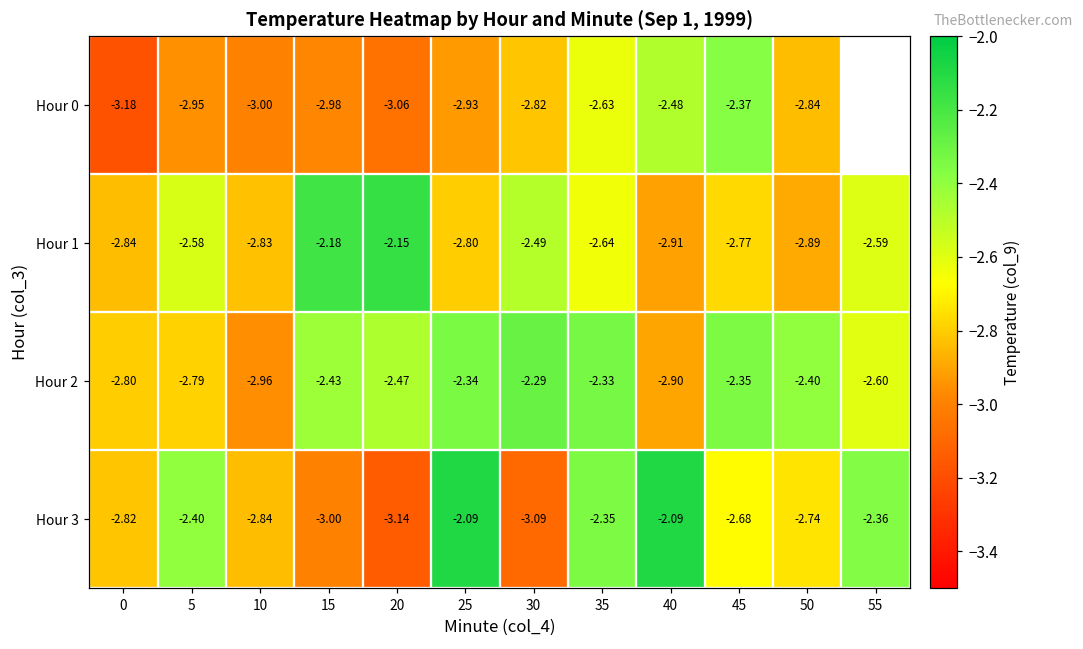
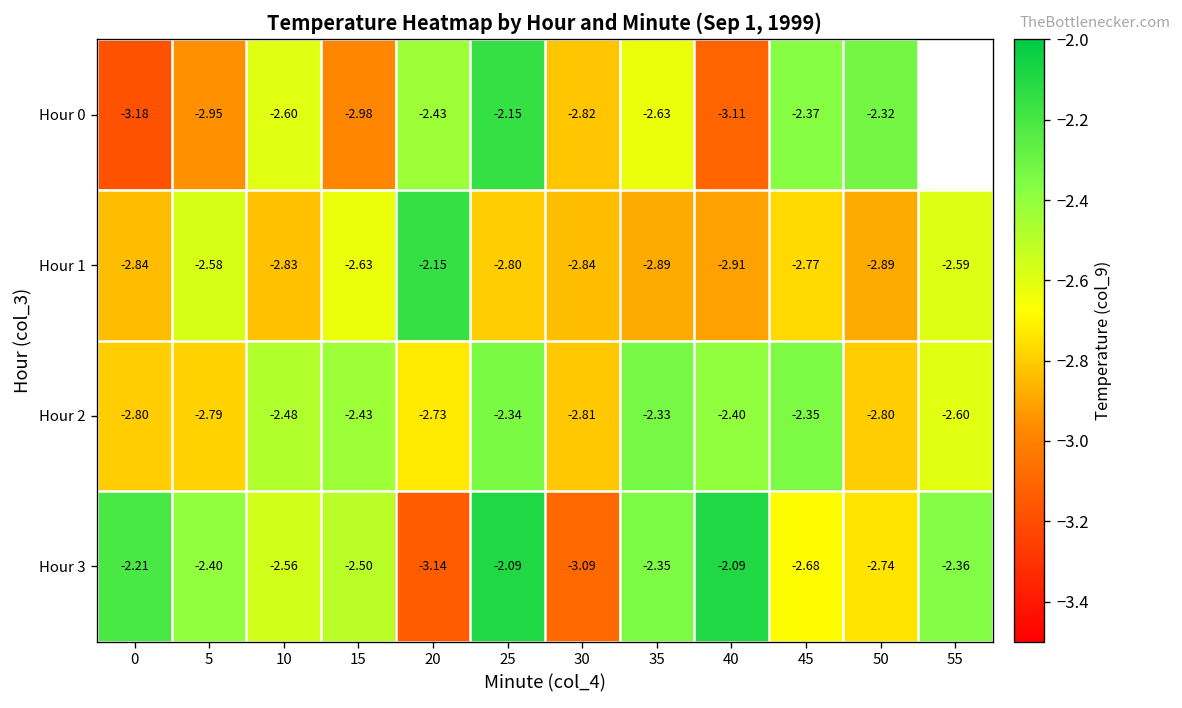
  {
    "Hour 0": {
      "0": -3.18,
      "5": -2.95,
-     "10": -3.00,
+     "10": -2.60,
      "15": -2.98,
-     "20": -3.06,
-     "25": -2.93,
+     "20": -2.43,
+     "25": -2.15,
      "30": -2.82,
      "35": -2.63,
-     "40": -2.48,
+     "40": -3.11,
      "45": -2.37,
-     "50": -2.84
+     "50": -2.32
    },
    "Hour 1": {
      "0": -2.84,
      "5": -2.58,
      "10": -2.83,
-     "15": -2.18,
+     "15": -2.63,
      "20": -2.15,
      "25": -2.80,
-     "30": -2.49,
-     "35": -2.64,
+     "30": -2.84,
+     "35": -2.89,
      "40": -2.91,
      "45": -2.77,
      "50": -2.89,
      "55": -2.59
    },
    "Hour 2": {
      "0": -2.80,
      "5": -2.79,
-     "10": -2.96,
+     "10": -2.48,
      "15": -2.43,
-     "20": -2.47,
+     "20": -2.73,
      "25": -2.34,
-     "30": -2.29,
+     "30": -2.81,
      "35": -2.33,
-     "40": -2.90,
+     "40": -2.40,
      "45": -2.35,
-     "50": -2.40,
+     "50": -2.80,
      "55": -2.60
    },
    "Hour 3": {
-     "0": -2.82,
+     "0": -2.21,
      "5": -2.40,
-     "10": -2.84,
-     "15": -3.00,
+     "10": -2.56,
+     "15": -2.50,
      "20": -3.14,
      "25": -2.09,
      "30": -3.09,
      "35": -2.35,
      "40": -2.09,
      "45": -2.68,
      "50": -2.74,
      "55": -2.36
    }
  }
